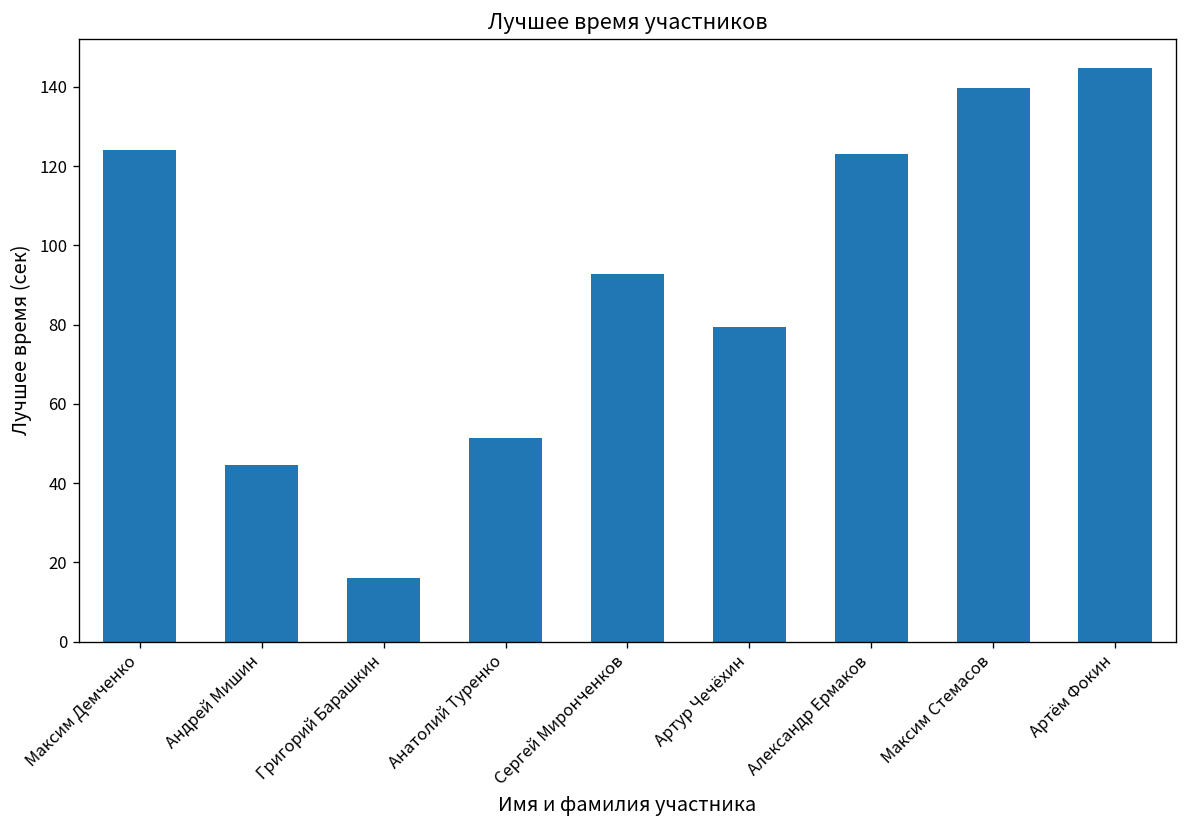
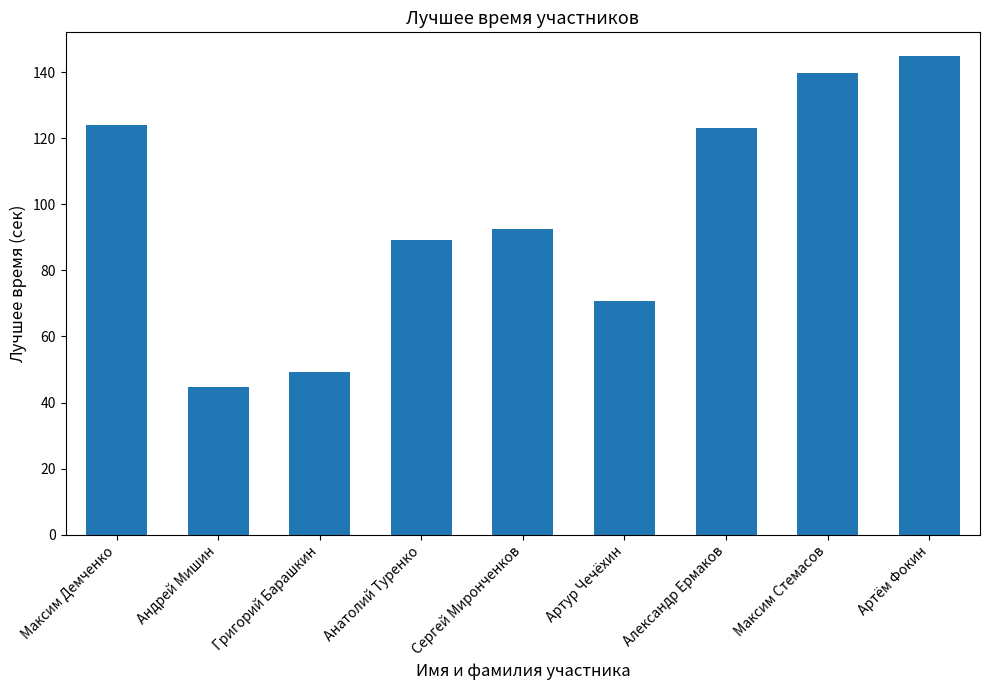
  {
    "Максим Демченко": 124,
    "Андрей Мишин": 45,
-   "Григорий Барашкин": 16,
-   "Анатолий Туренко": 51,
+   "Григорий Барашкин": 49,
+   "Анатолий Туренко": 89,
    "Сергей Миронченков": 93,
-   "Артур Чечёхин": 79,
+   "Артур Чечёхин": 71,
    "Александр Ермаков": 123,
    "Максим Стемасов": 140,
    "Артём Фокин": 145
  }
